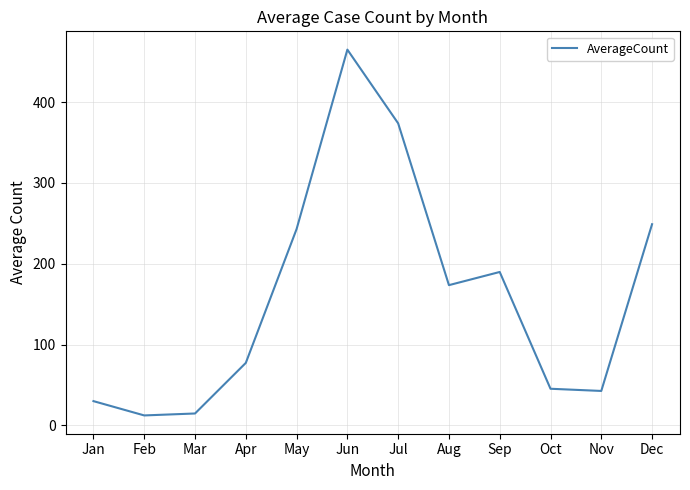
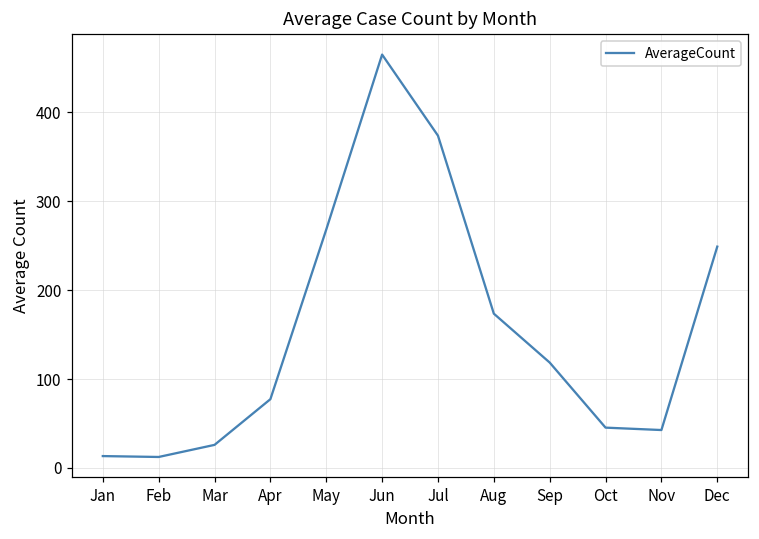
  {
-   "Jan": 30,
+   "Jan": 10,
    "Feb": 10,
-   "Mar": 10,
+   "Mar": 30,
    "Apr": 80,
-   "May": 240,
+   "May": 270,
    "Jun": 470,
    "Jul": 370,
    "Aug": 170,
-   "Sep": 190,
+   "Sep": 120,
    "Oct": 50,
    "Nov": 40,
    "Dec": 250
  }
